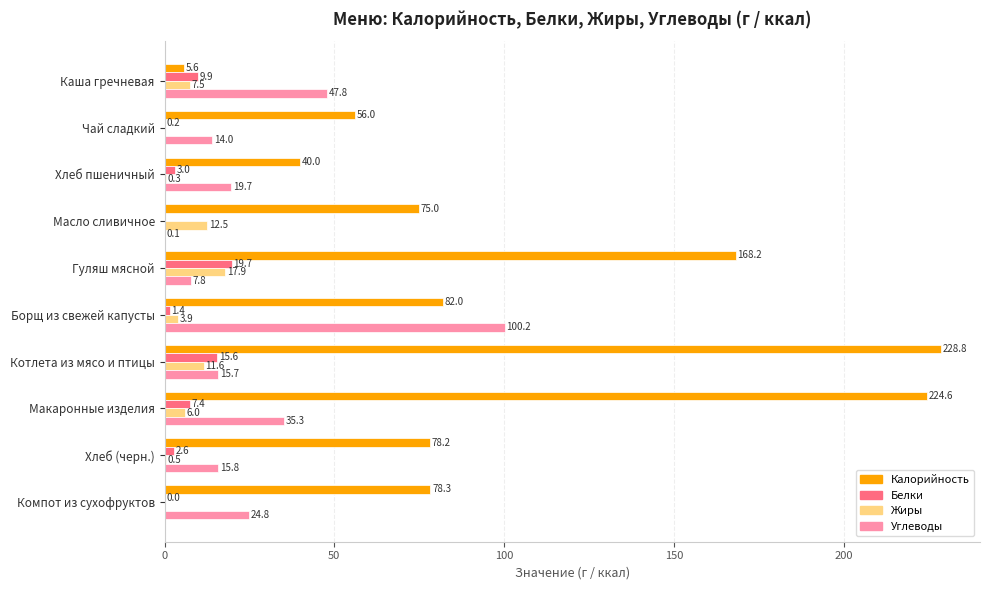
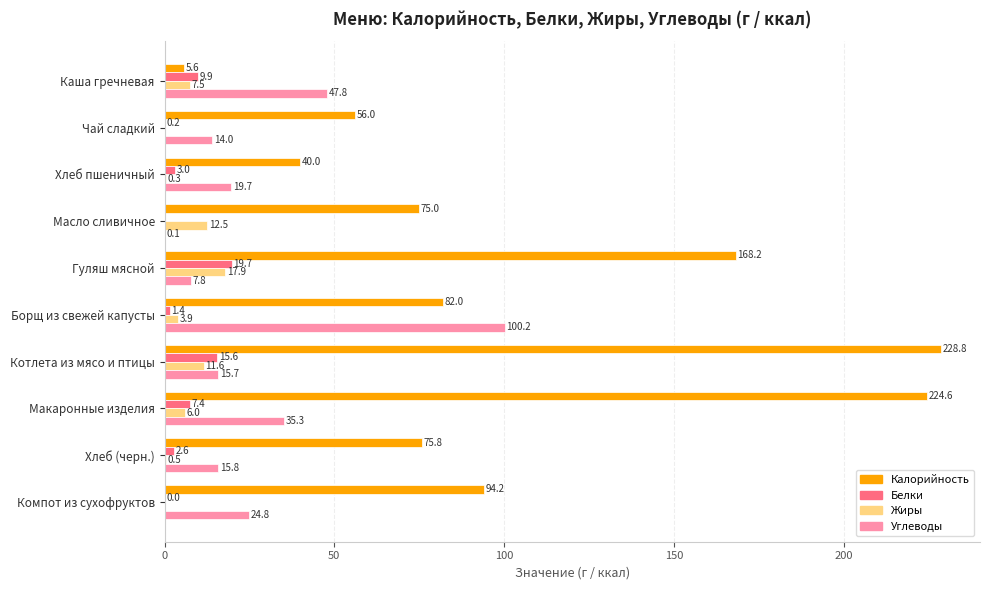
  {
    "Калорийность": {
      "Каша гречневая": 5.6,
      "Чай сладкий": 56.0,
      "Хлеб пшеничный": 40.0,
      "Масло сливичное": 75.0,
      "Гуляш мясной": 168.2,
      "Борщ из свежей капусты": 82.0,
      "Котлета из мясо и птицы": 228.8,
      "Макаронные изделия": 224.6,
-     "Хлеб (черн.)": 78.2,
-     "Компот из сухофруктов": 78.3
+     "Хлеб (черн.)": 75.8,
+     "Компот из сухофруктов": 94.2
    },
    "Жиры": {
      "Каша гречневая": 7.5,
      "Хлеб пшеничный": 0.3,
      "Масло сливичное": 12.5,
      "Гуляш мясной": 17.9,
      "Борщ из свежей капусты": 3.9,
      "Котлета из мясо и птицы": 11.6,
      "Макаронные изделия": 6.0,
      "Хлеб (черн.)": 0.5
    }
  }
